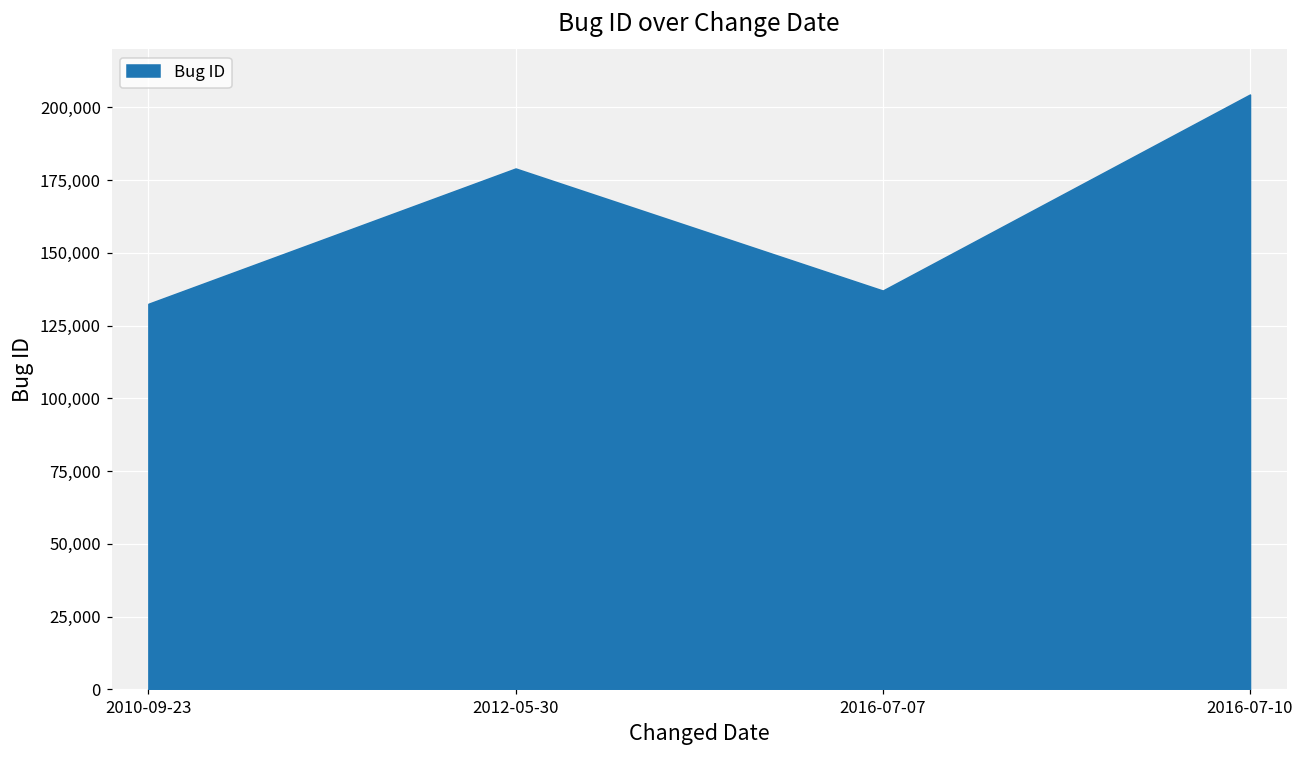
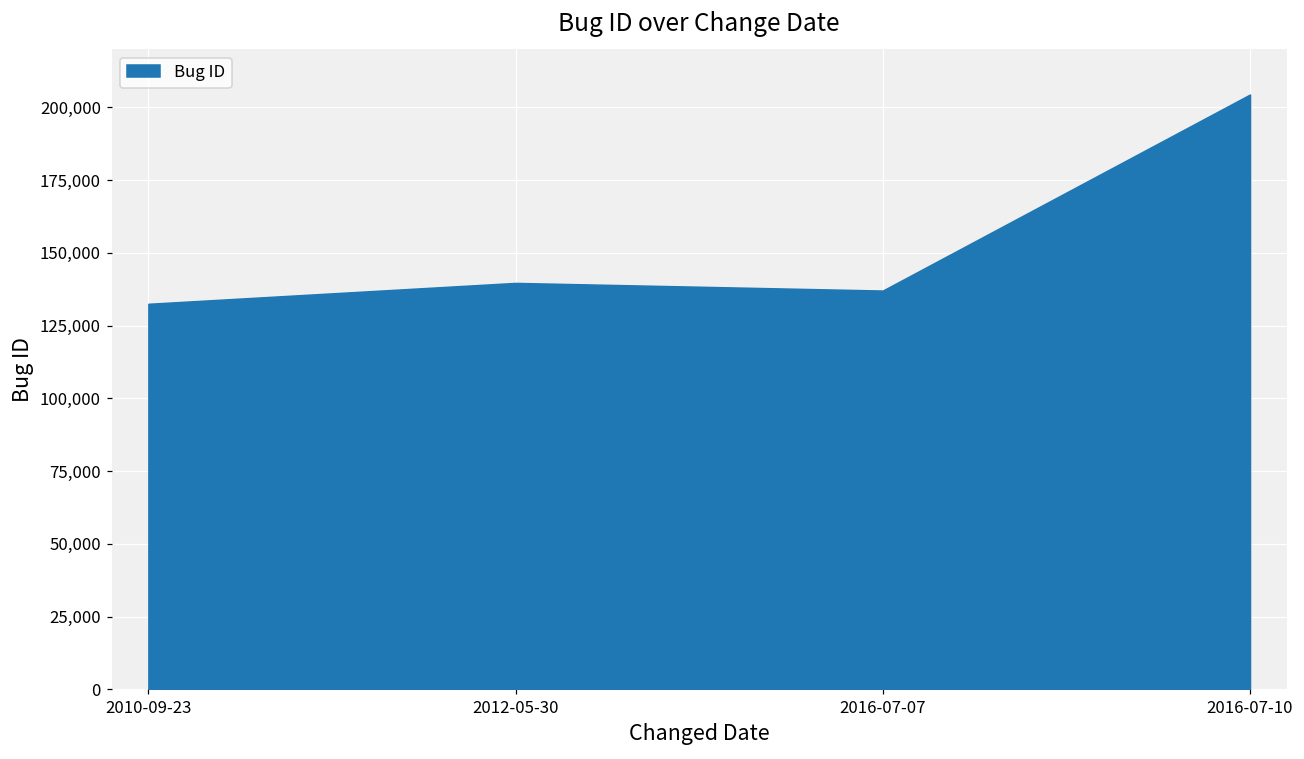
  {
    "2010-09-23": "132,000",
-   "2012-05-30": "179,000",
+   "2012-05-30": "140,000",
    "2016-07-07": "137,000",
    "2016-07-10": "204,000"
  }
